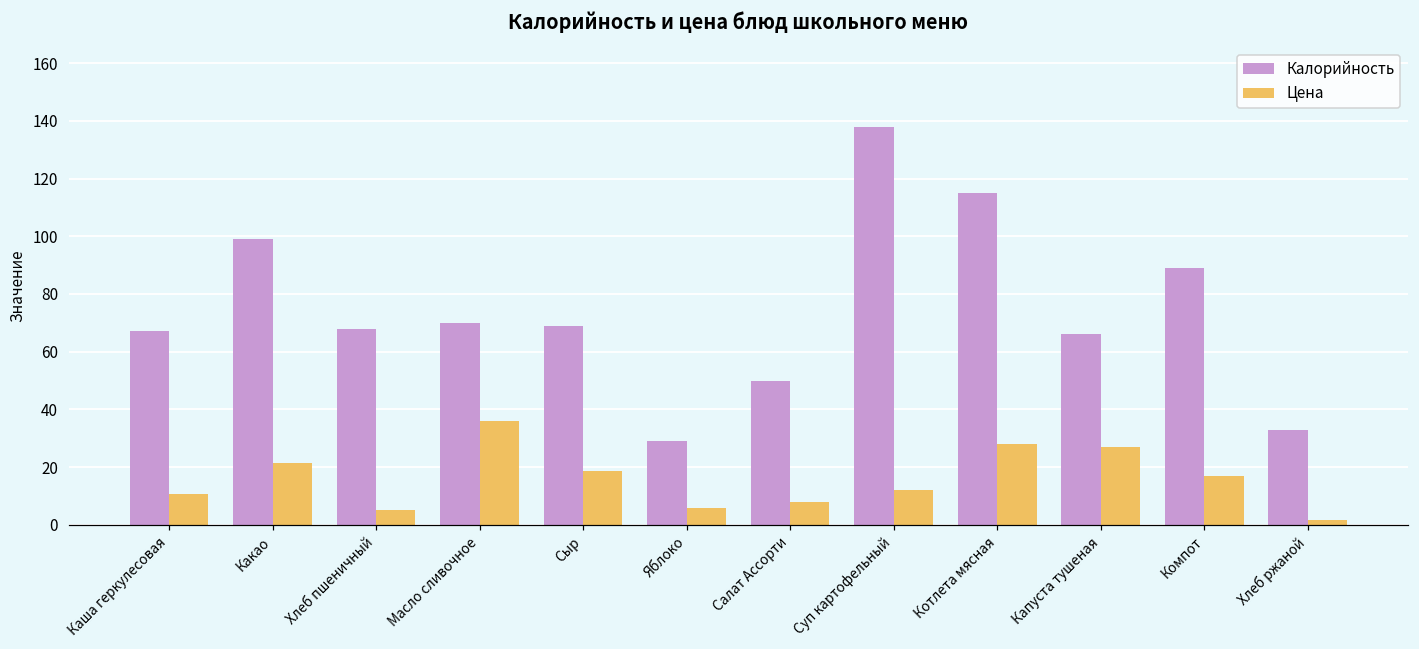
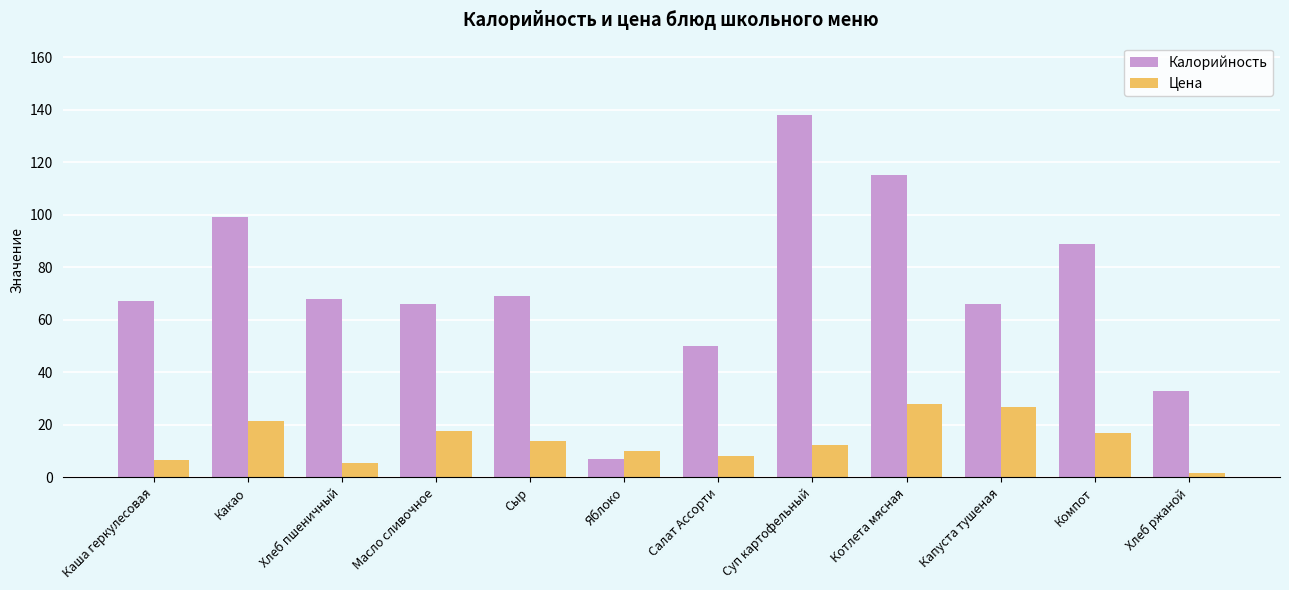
  {
    "Калорийность": {
      "Каша геркулесовая": 67,
      "Какао": 99,
      "Хлеб пшеничный": 68,
-     "Масло сливочное": 70,
+     "Масло сливочное": 66,
      "Сыр": 69,
-     "Яблоко": 29,
+     "Яблоко": 7,
      "Салат Ассорти": 50,
      "Суп картофельный": 138,
      "Котлета мясная": 115,
      "Капуста тушеная": 66,
      "Компот": 89,
      "Хлеб ржаной": 33
    },
    "Цена": {
-     "Каша геркулесовая": 11,
+     "Каша геркулесовая": 6,
      "Какао": 21,
      "Хлеб пшеничный": 5,
-     "Масло сливочное": 36,
-     "Сыр": 19,
-     "Яблоко": 6,
+     "Масло сливочное": 17,
+     "Сыр": 14,
+     "Яблоко": 10,
      "Салат Ассорти": 8,
      "Суп картофельный": 12,
      "Котлета мясная": 28,
      "Капуста тушеная": 27,
      "Компот": 17,
      "Хлеб ржаной": 2
    }
  }
